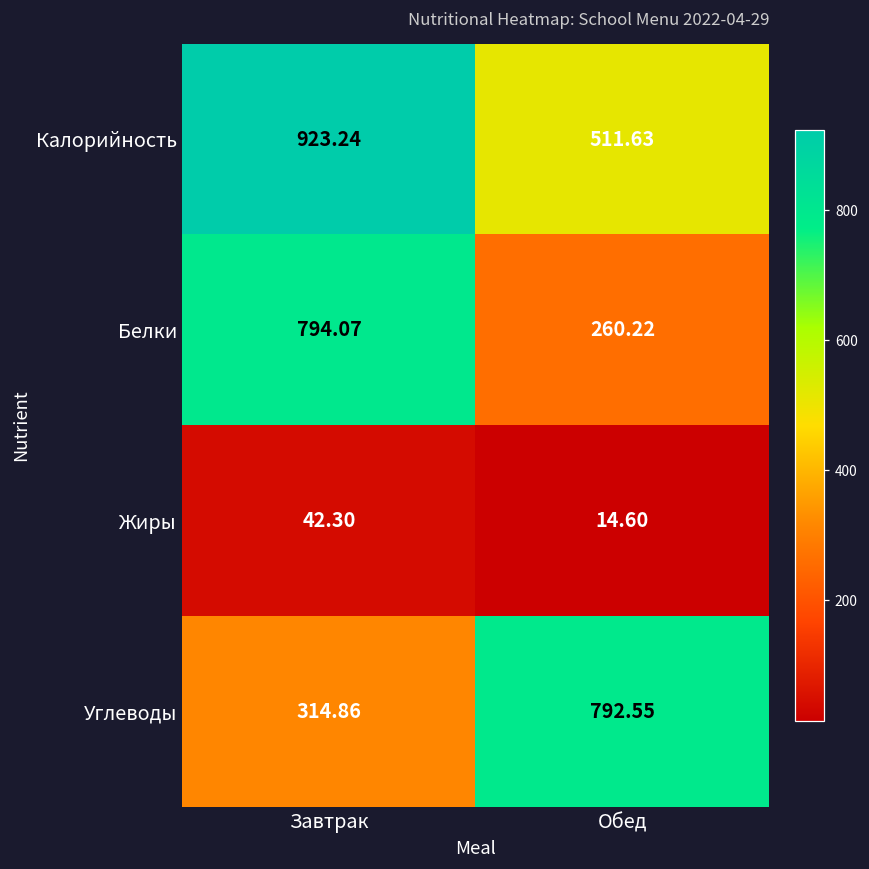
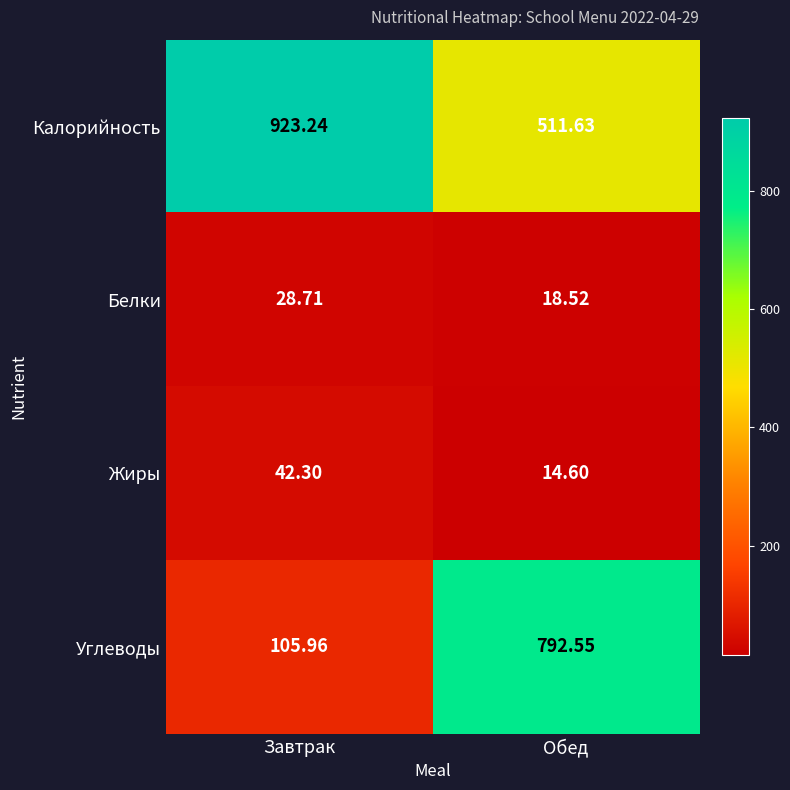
  {
    "Калорийность": {
      "Завтрак": 923.24,
      "Обед": 511.63
    },
    "Белки": {
-     "Завтрак": 794.07,
-     "Обед": 260.22
+     "Завтрак": 28.71,
+     "Обед": 18.52
    },
    "Жиры": {
      "Завтрак": 42.30,
      "Обед": 14.60
    },
    "Углеводы": {
-     "Завтрак": 314.86,
+     "Завтрак": 105.96,
      "Обед": 792.55
    }
  }
